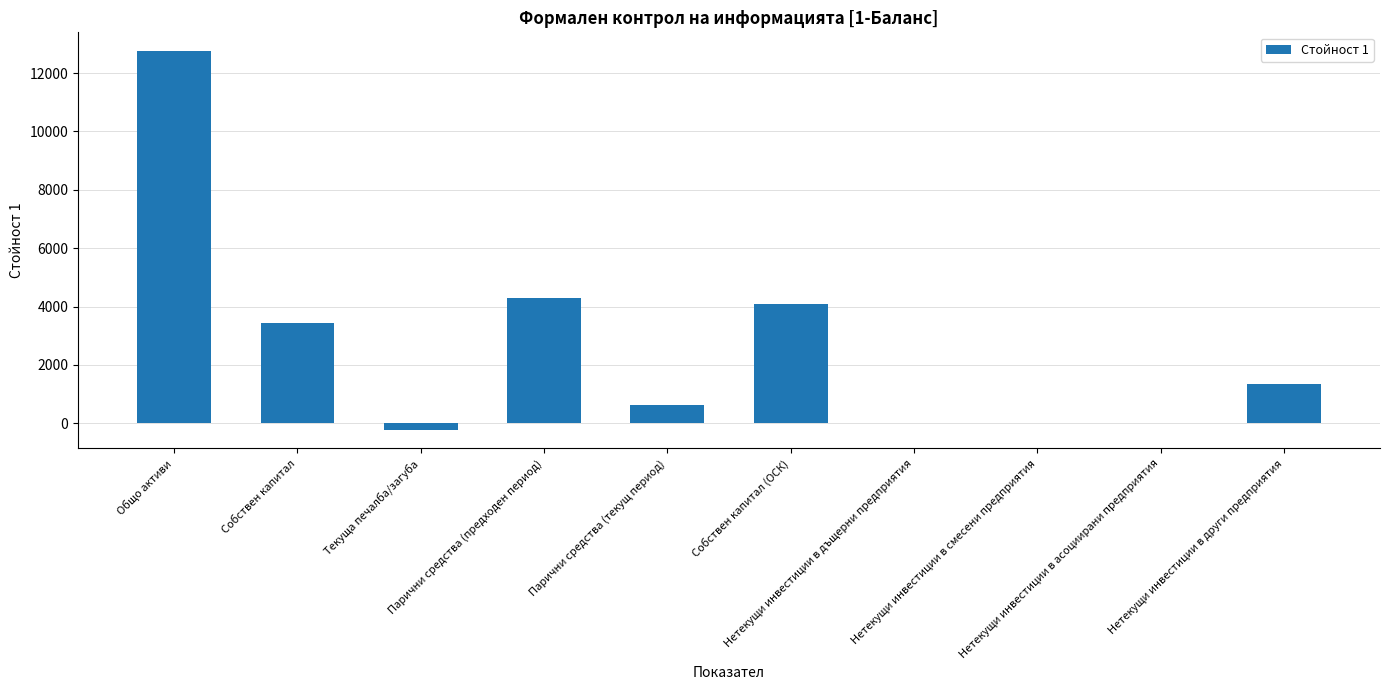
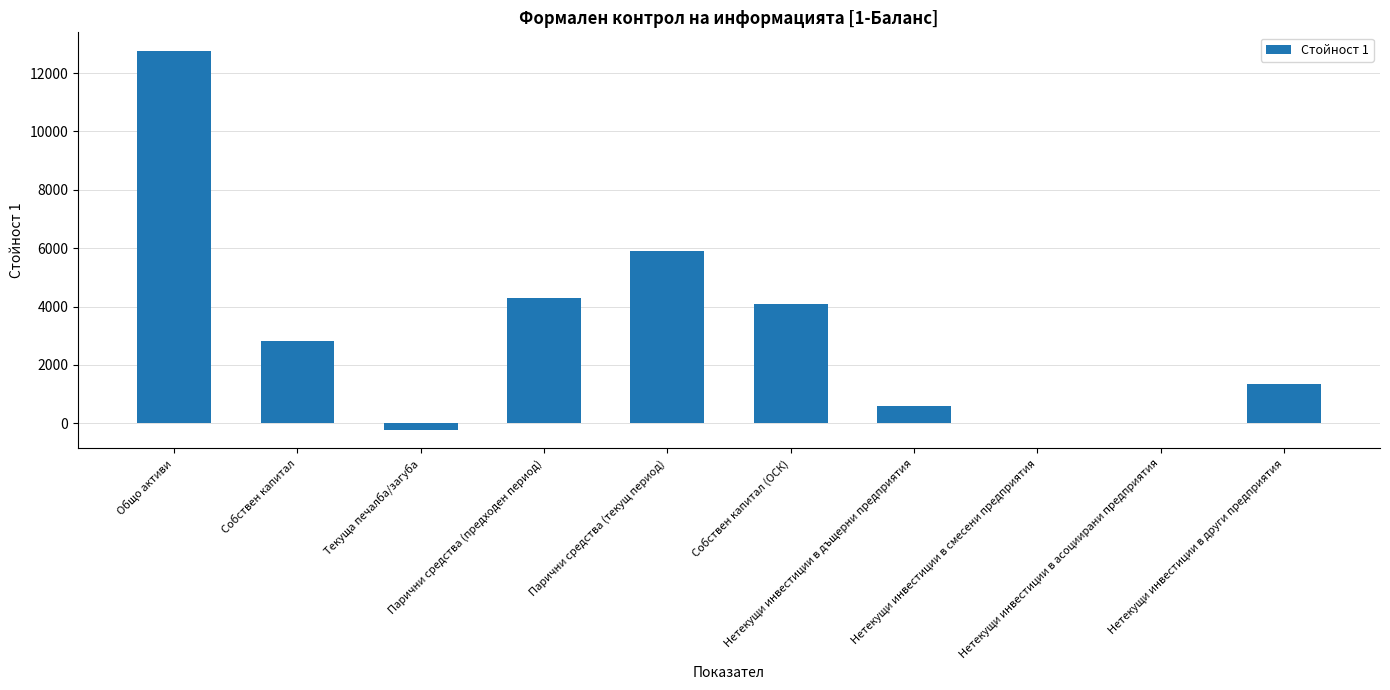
  {
    "Общо активи": 12700,
-   "Собствен капитал": 3400,
+   "Собствен капитал": 2800,
    "Текуща печалба/загуба": -200,
    "Парични средства (предходен период)": 4300,
-   "Парични средства (текущ период)": 600,
+   "Парични средства (текущ период)": 5900,
    "Собствен капитал (ОСК)": 4100,
-   "Нетекущи инвестиции в дъщерни предприятия": 0,
+   "Нетекущи инвестиции в дъщерни предприятия": 600,
    "Нетекущи инвестиции в смесени предприятия": 0,
    "Нетекущи инвестиции в асоциирани предприятия": 0,
    "Нетекущи инвестиции в други предприятия": 1400
  }
